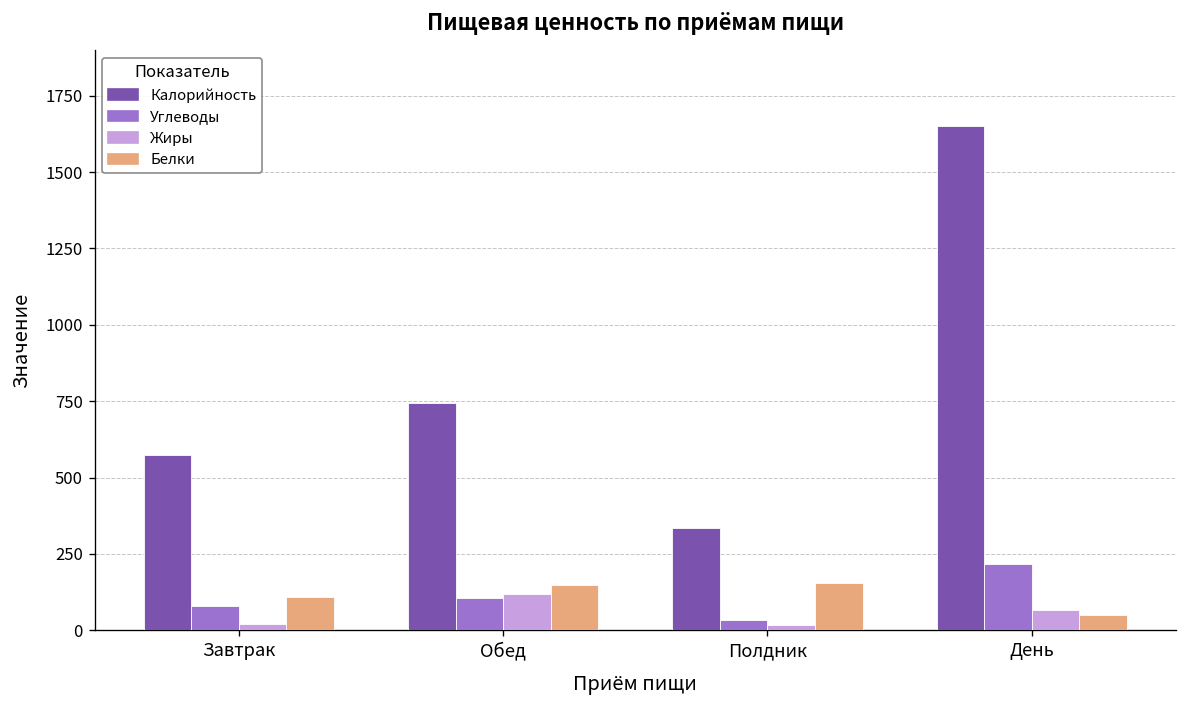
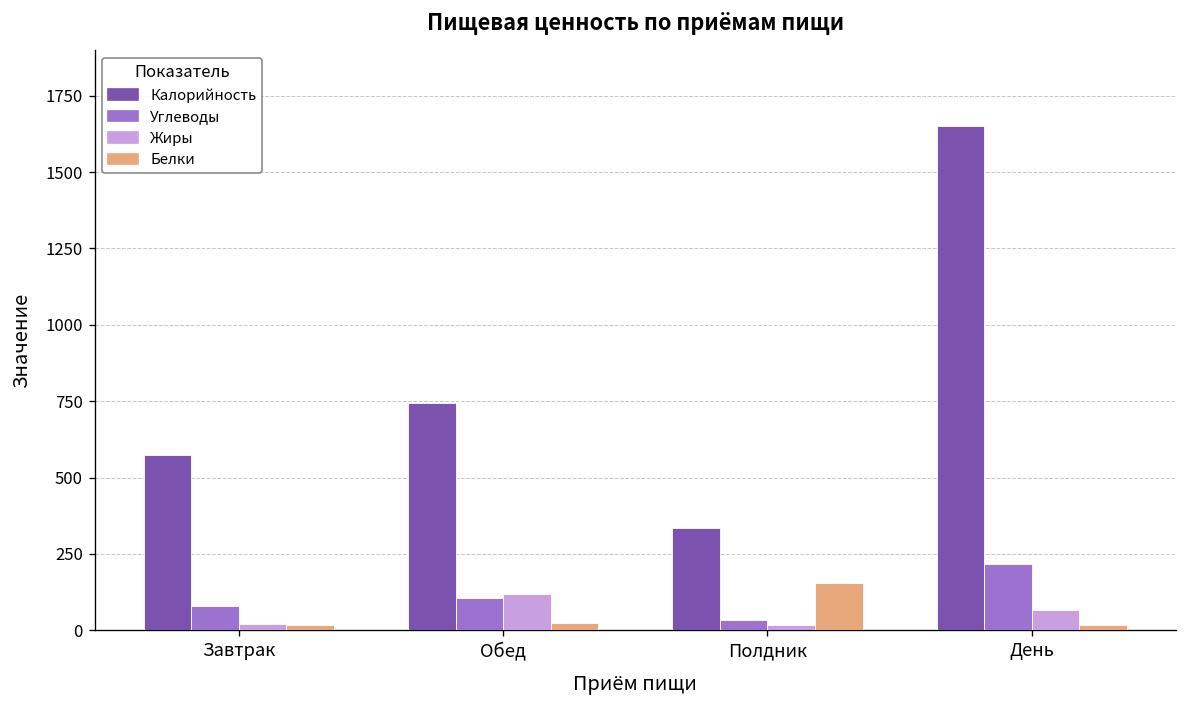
  {
    "Жиры": {
      "Завтрак": 20,
      "Обед": 120,
      "Полдник": 20,
      "День": 70
    },
    "Белки": {
-     "Завтрак": 110,
-     "Обед": 150,
+     "Завтрак": 20,
+     "Обед": 20,
      "Полдник": 160,
-     "День": 50
+     "День": 20
    }
  }
